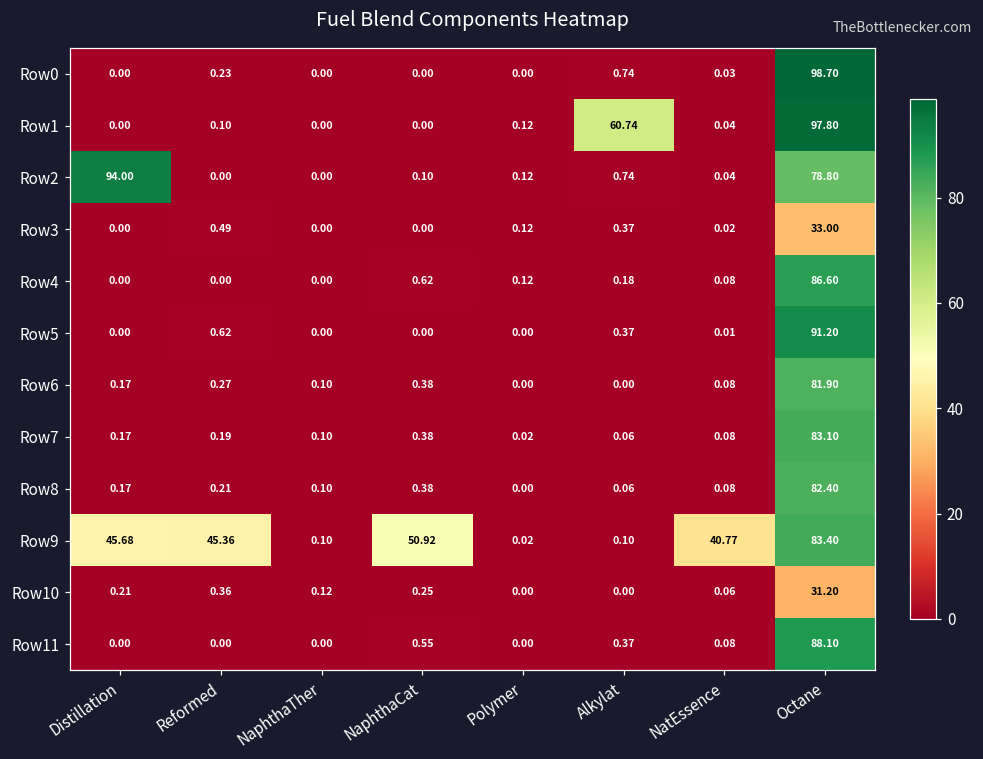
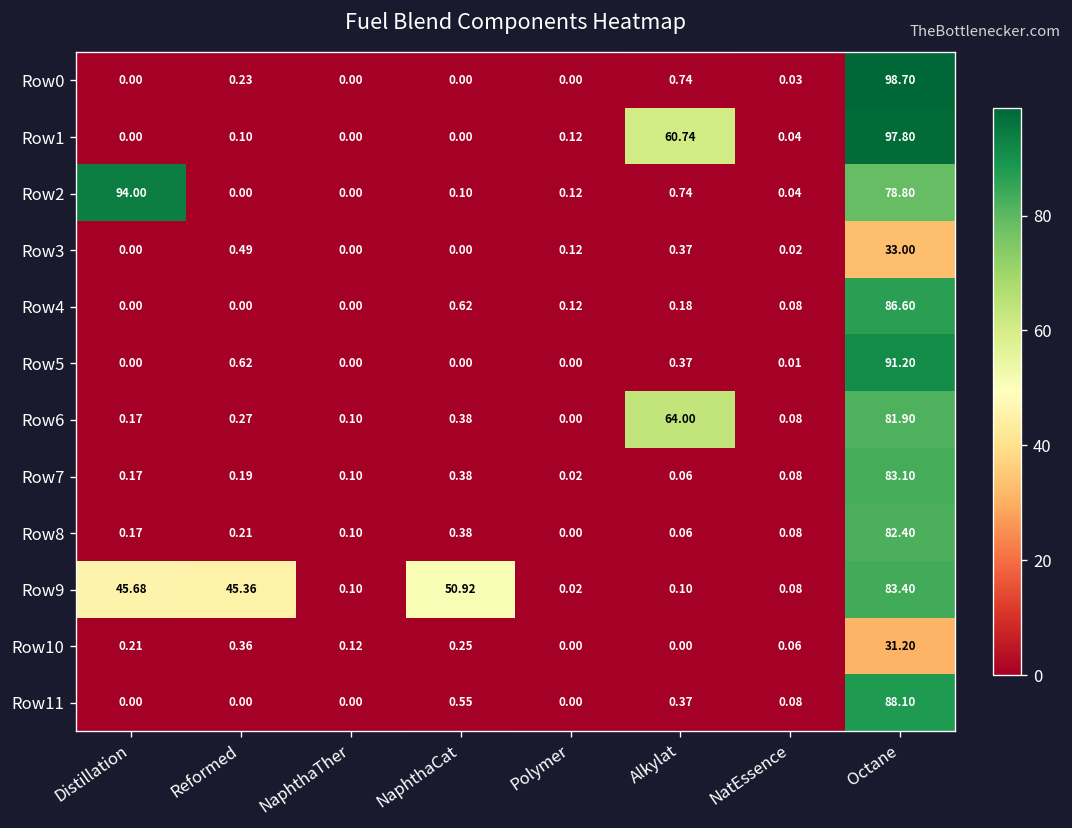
  {
    "Row0": {
      "Distillation": 0.00,
      "Reformed": 0.23,
      "NaphthaTher": 0.00,
      "NaphthaCat": 0.00,
      "Polymer": 0.00,
      "Alkylat": 0.74,
      "NatEssence": 0.03,
      "Octane": 98.70
    },
    "Row1": {
      "Distillation": 0.00,
      "Reformed": 0.10,
      "NaphthaTher": 0.00,
      "NaphthaCat": 0.00,
      "Polymer": 0.12,
      "Alkylat": 60.74,
      "NatEssence": 0.04,
      "Octane": 97.80
    },
    "Row2": {
      "Distillation": 94.00,
      "Reformed": 0.00,
      "NaphthaTher": 0.00,
      "NaphthaCat": 0.10,
      "Polymer": 0.12,
      "Alkylat": 0.74,
      "NatEssence": 0.04,
      "Octane": 78.80
    },
    "Row3": {
      "Distillation": 0.00,
      "Reformed": 0.49,
      "NaphthaTher": 0.00,
      "NaphthaCat": 0.00,
      "Polymer": 0.12,
      "Alkylat": 0.37,
      "NatEssence": 0.02,
      "Octane": 33.00
    },
    "Row4": {
      "Distillation": 0.00,
      "Reformed": 0.00,
      "NaphthaTher": 0.00,
      "NaphthaCat": 0.62,
      "Polymer": 0.12,
      "Alkylat": 0.18,
      "NatEssence": 0.08,
      "Octane": 86.60
    },
    "Row5": {
      "Distillation": 0.00,
      "Reformed": 0.62,
      "NaphthaTher": 0.00,
      "NaphthaCat": 0.00,
      "Polymer": 0.00,
      "Alkylat": 0.37,
      "NatEssence": 0.01,
      "Octane": 91.20
    },
    "Row6": {
      "Distillation": 0.17,
      "Reformed": 0.27,
      "NaphthaTher": 0.10,
      "NaphthaCat": 0.38,
      "Polymer": 0.00,
-     "Alkylat": 0.00,
+     "Alkylat": 64.00,
      "NatEssence": 0.08,
      "Octane": 81.90
    },
    "Row7": {
      "Distillation": 0.17,
      "Reformed": 0.19,
      "NaphthaTher": 0.10,
      "NaphthaCat": 0.38,
      "Polymer": 0.02,
      "Alkylat": 0.06,
      "NatEssence": 0.08,
      "Octane": 83.10
    },
    "Row8": {
      "Distillation": 0.17,
      "Reformed": 0.21,
      "NaphthaTher": 0.10,
      "NaphthaCat": 0.38,
      "Polymer": 0.00,
      "Alkylat": 0.06,
      "NatEssence": 0.08,
      "Octane": 82.40
    },
    "Row9": {
      "Distillation": 45.68,
      "Reformed": 45.36,
      "NaphthaTher": 0.10,
      "NaphthaCat": 50.92,
      "Polymer": 0.02,
      "Alkylat": 0.10,
-     "NatEssence": 40.77,
+     "NatEssence": 0.08,
      "Octane": 83.40
    },
    "Row10": {
      "Distillation": 0.21,
      "Reformed": 0.36,
      "NaphthaTher": 0.12,
      "NaphthaCat": 0.25,
      "Polymer": 0.00,
      "Alkylat": 0.00,
      "NatEssence": 0.06,
      "Octane": 31.20
    },
    "Row11": {
      "Distillation": 0.00,
      "Reformed": 0.00,
      "NaphthaTher": 0.00,
      "NaphthaCat": 0.55,
      "Polymer": 0.00,
      "Alkylat": 0.37,
      "NatEssence": 0.08,
      "Octane": 88.10
    }
  }
